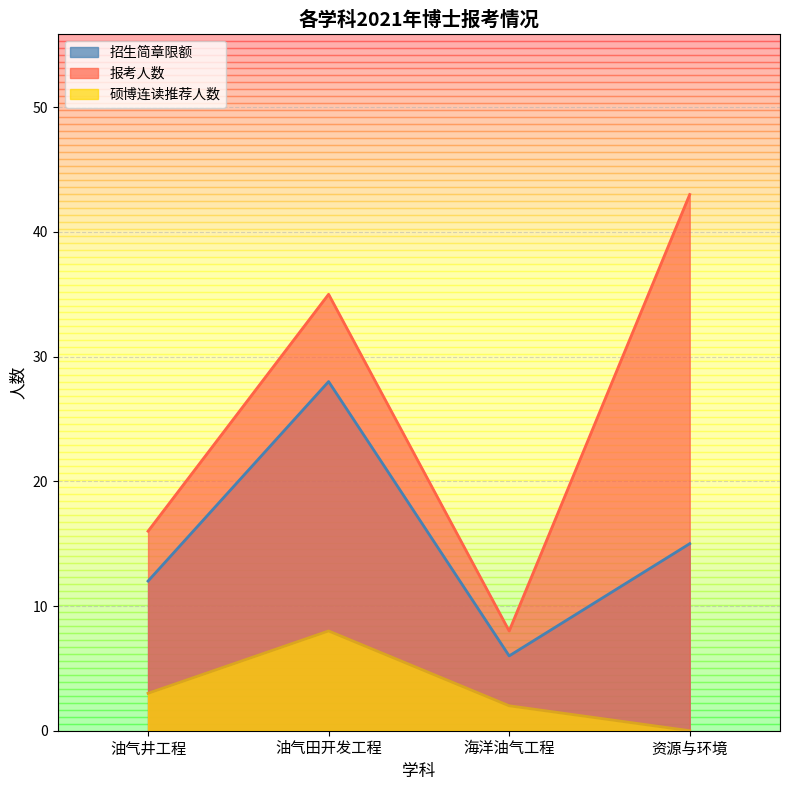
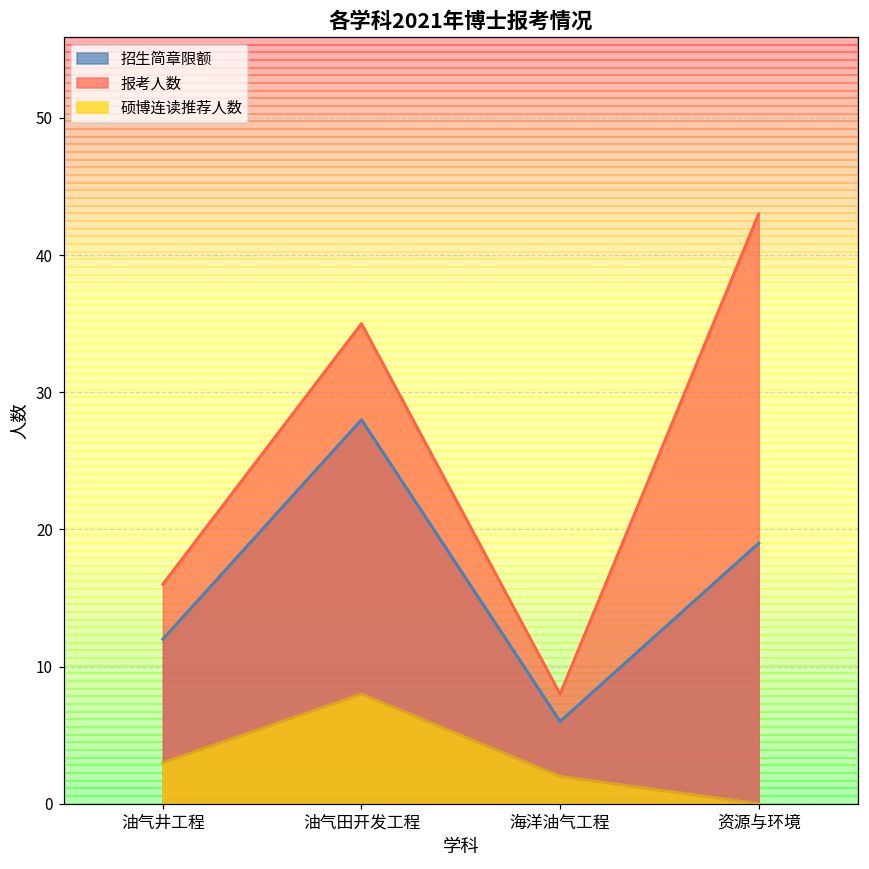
  {
    "招生简章限额": {
      "油气井工程": 12,
      "油气田开发工程": 28,
      "海洋油气工程": 6,
-     "资源与环境": 15
+     "资源与环境": 19
    }
  }
